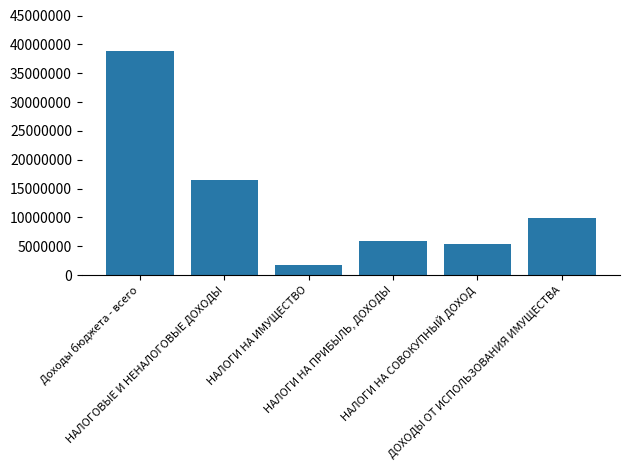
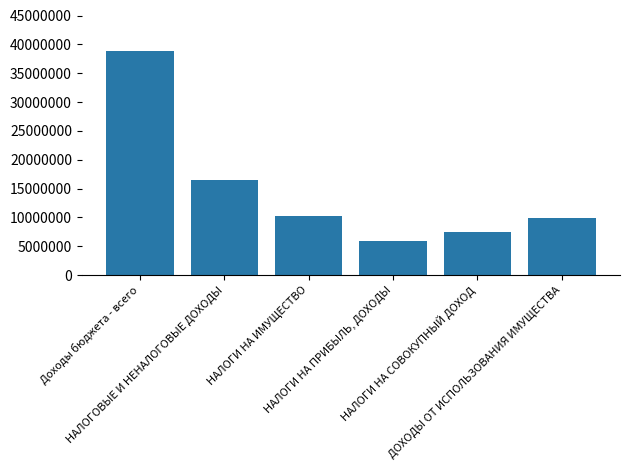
  {
    "Доходы бюджета - всего": 39000000,
    "НАЛОГОВЫЕ И НЕНАЛОГОВЫЕ ДОХОДЫ": 17000000,
-   "НАЛОГИ НА ИМУЩЕСТВО": 2000000,
+   "НАЛОГИ НА ИМУЩЕСТВО": 10000000,
    "НАЛОГИ НА ПРИБЫЛЬ, ДОХОДЫ": 6000000,
-   "НАЛОГИ НА СОВОКУПНЫЙ ДОХОД": 5000000,
+   "НАЛОГИ НА СОВОКУПНЫЙ ДОХОД": 8000000,
    "ДОХОДЫ ОТ ИСПОЛЬЗОВАНИЯ ИМУЩЕСТВА": 10000000
  }
